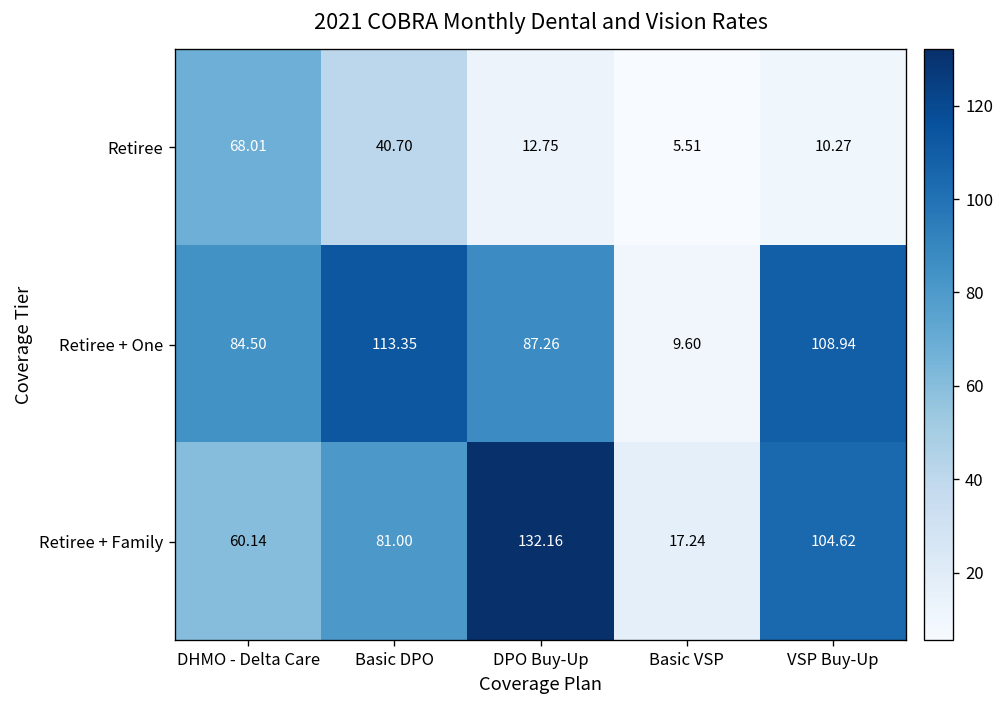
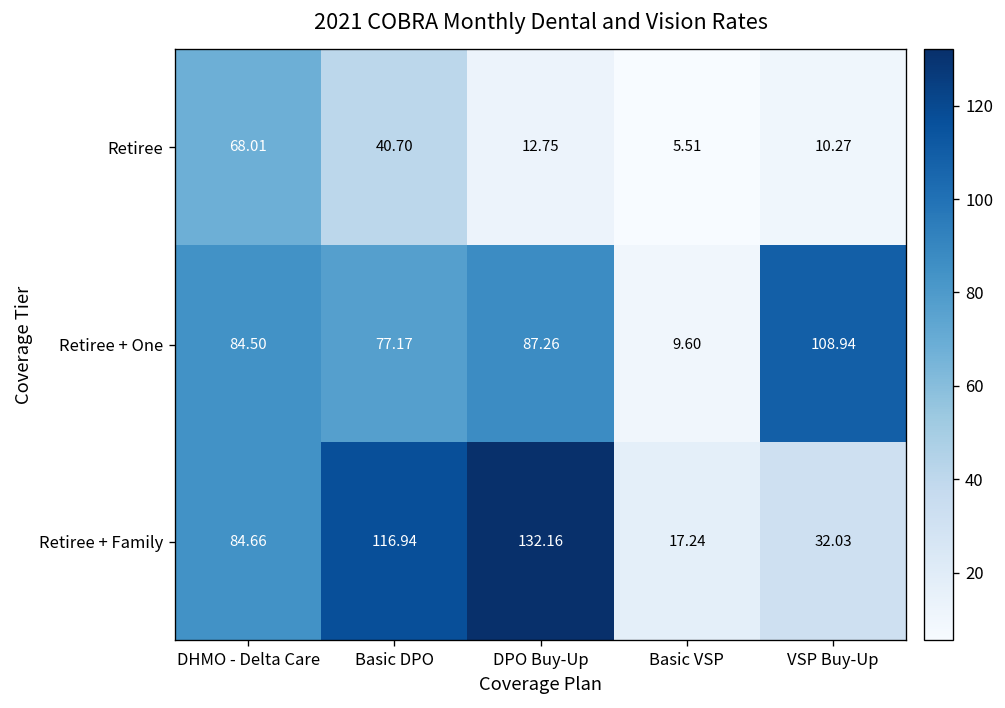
  {
    "Retiree": {
      "DHMO - Delta Care": 68.01,
      "Basic DPO": 40.70,
      "DPO Buy-Up": 12.75,
      "Basic VSP": 5.51,
      "VSP Buy-Up": 10.27
    },
    "Retiree + One": {
      "DHMO - Delta Care": 84.50,
-     "Basic DPO": 113.35,
+     "Basic DPO": 77.17,
      "DPO Buy-Up": 87.26,
      "Basic VSP": 9.60,
      "VSP Buy-Up": 108.94
    },
    "Retiree + Family": {
-     "DHMO - Delta Care": 60.14,
-     "Basic DPO": 81.00,
+     "DHMO - Delta Care": 84.66,
+     "Basic DPO": 116.94,
      "DPO Buy-Up": 132.16,
      "Basic VSP": 17.24,
-     "VSP Buy-Up": 104.62
+     "VSP Buy-Up": 32.03
    }
  }
